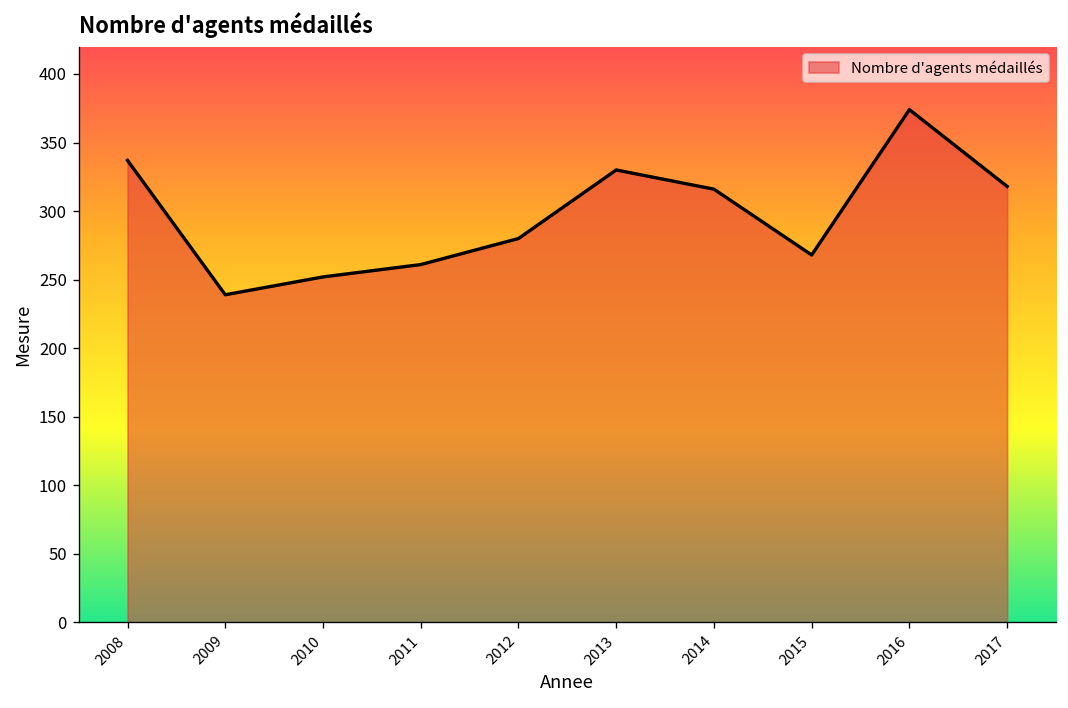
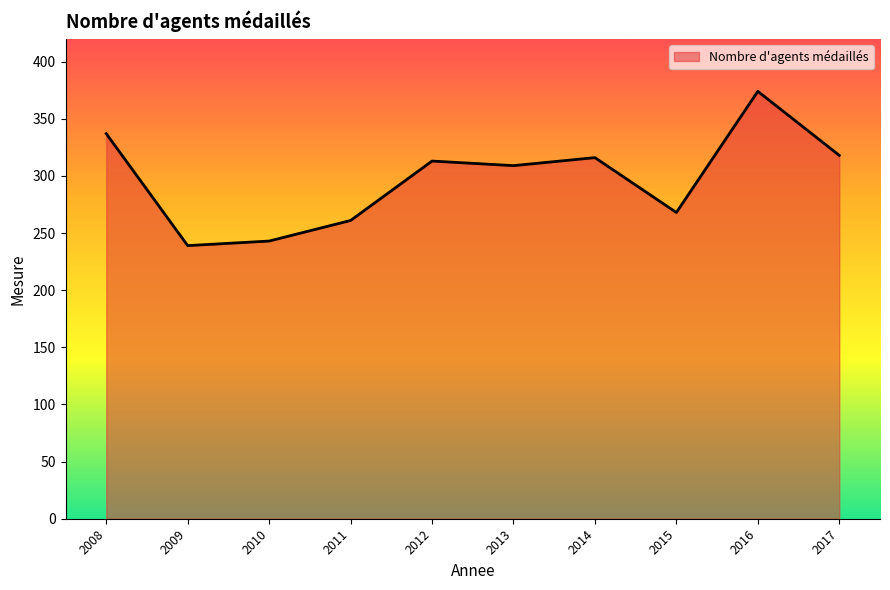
  {
    "2008": 337,
    "2009": 239,
-   "2010": 252,
+   "2010": 243,
    "2011": 261,
-   "2012": 280,
-   "2013": 330,
+   "2012": 313,
+   "2013": 309,
    "2014": 316,
    "2015": 268,
    "2016": 374,
    "2017": 318
  }
